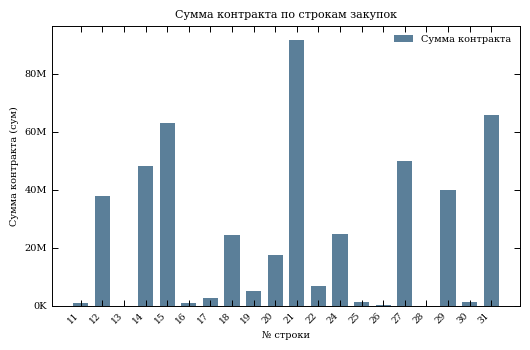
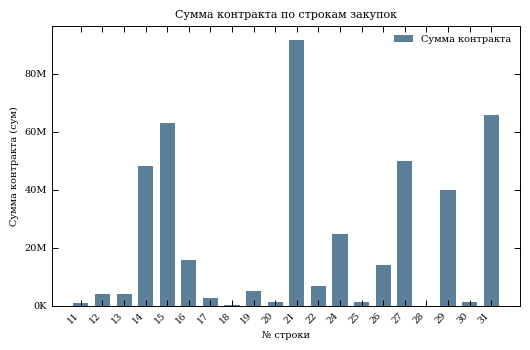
  {
    "11": 1000000,
-   "12": 38000000,
-   "13": 0,
+   "12": 4000000,
+   "13": 4000000,
    "14": 48000000,
    "15": 63000000,
-   "16": 1000000,
+   "16": 16000000,
    "17": 3000000,
-   "18": 24000000,
+   "18": 0,
    "19": 5000000,
-   "20": 18000000,
+   "20": 1000000,
    "21": 92000000,
    "22": 7000000,
    "24": 25000000,
    "25": 1000000,
-   "26": 1000000,
+   "26": 14000000,
    "27": 50000000,
    "29": 40000000,
    "30": 1000000,
    "31": 66000000
  }
